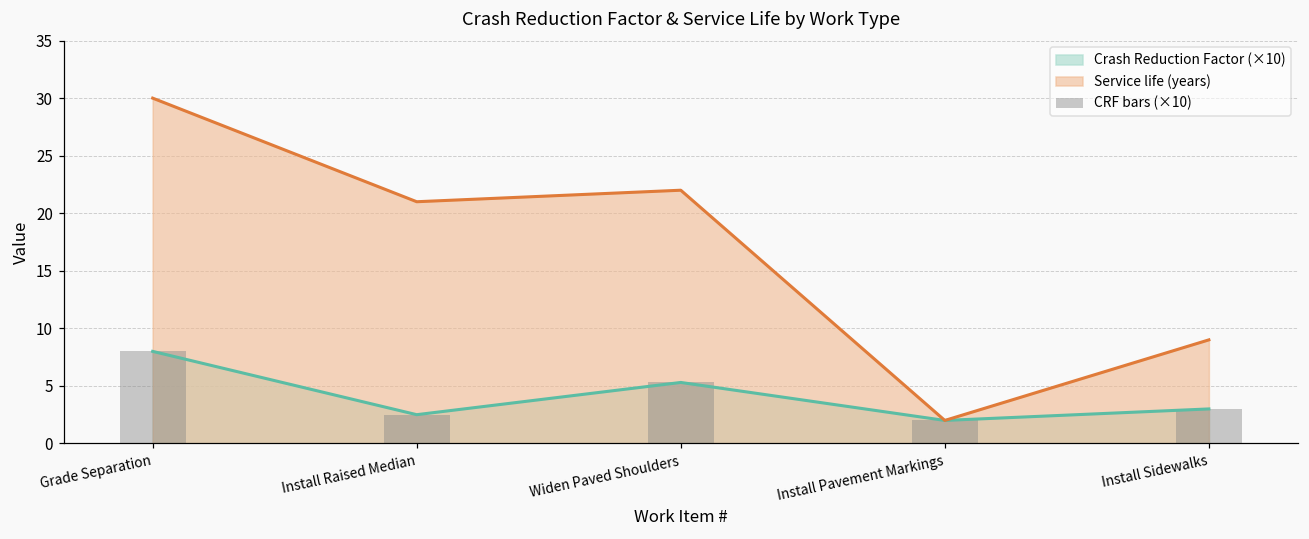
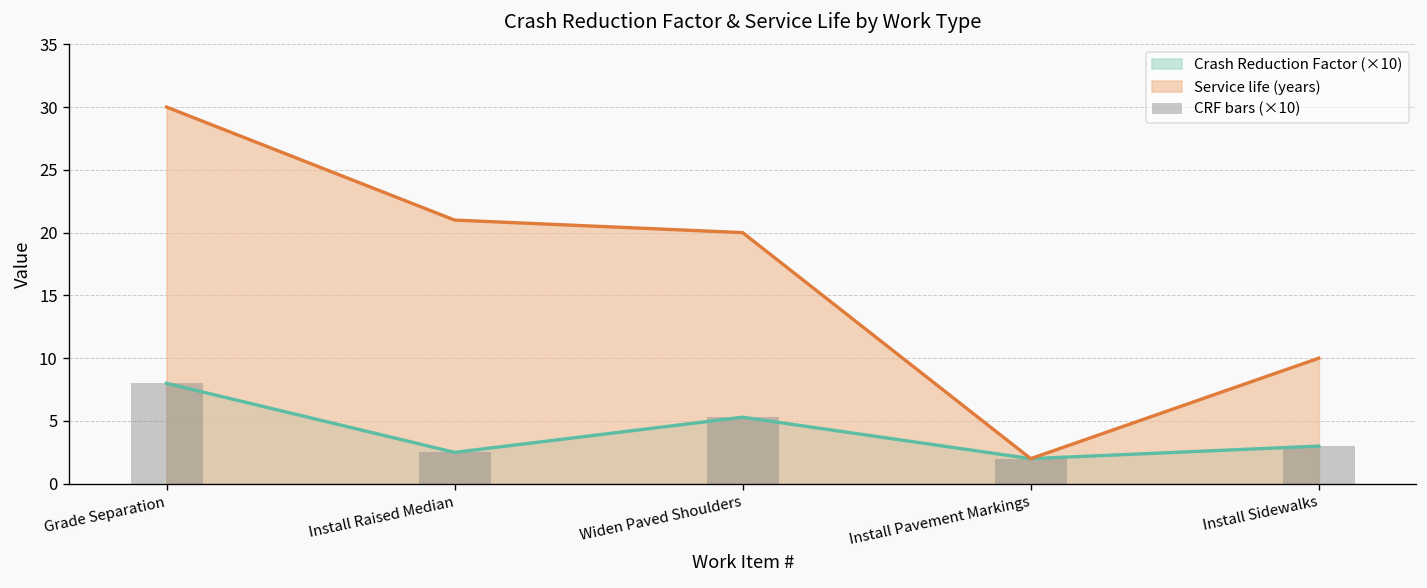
  {
    "Crash Reduction Factor (×10)": {
      "Grade Separation": 8,
      "Install Raised Median": 2.5,
      "Widen Paved Shoulders": 5.3,
      "Install Pavement Markings": 2,
      "Install Sidewalks": 3
    },
    "Service life (years)": {
      "Grade Separation": 30,
      "Install Raised Median": 21,
-     "Widen Paved Shoulders": 22,
-     "Install Sidewalks": 9
+     "Widen Paved Shoulders": 20,
+     "Install Sidewalks": 10
    }
  }
